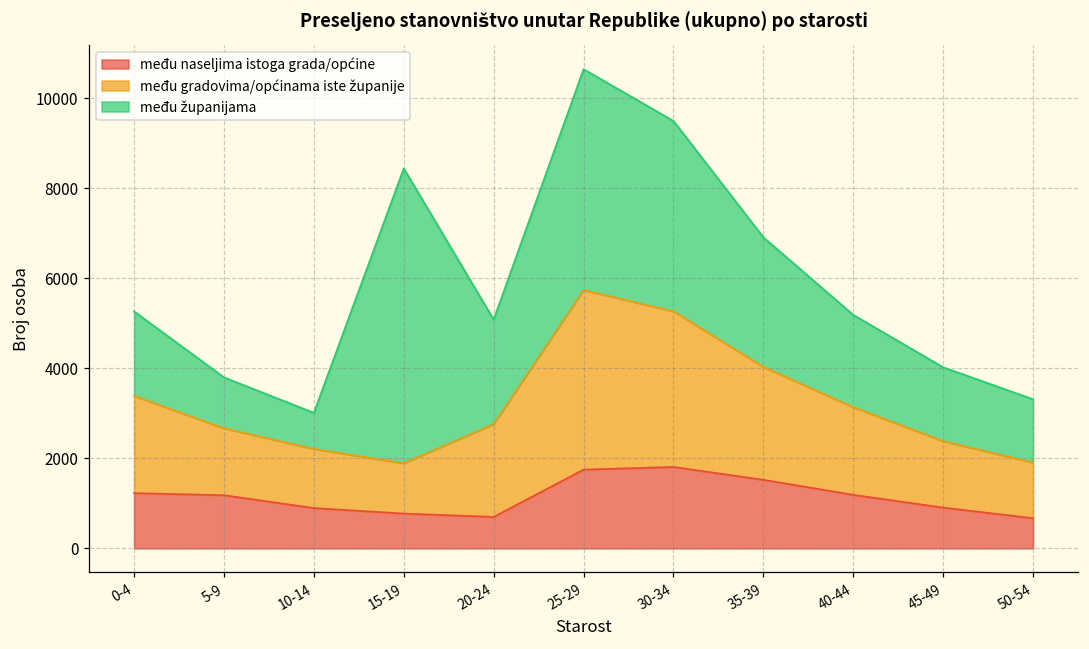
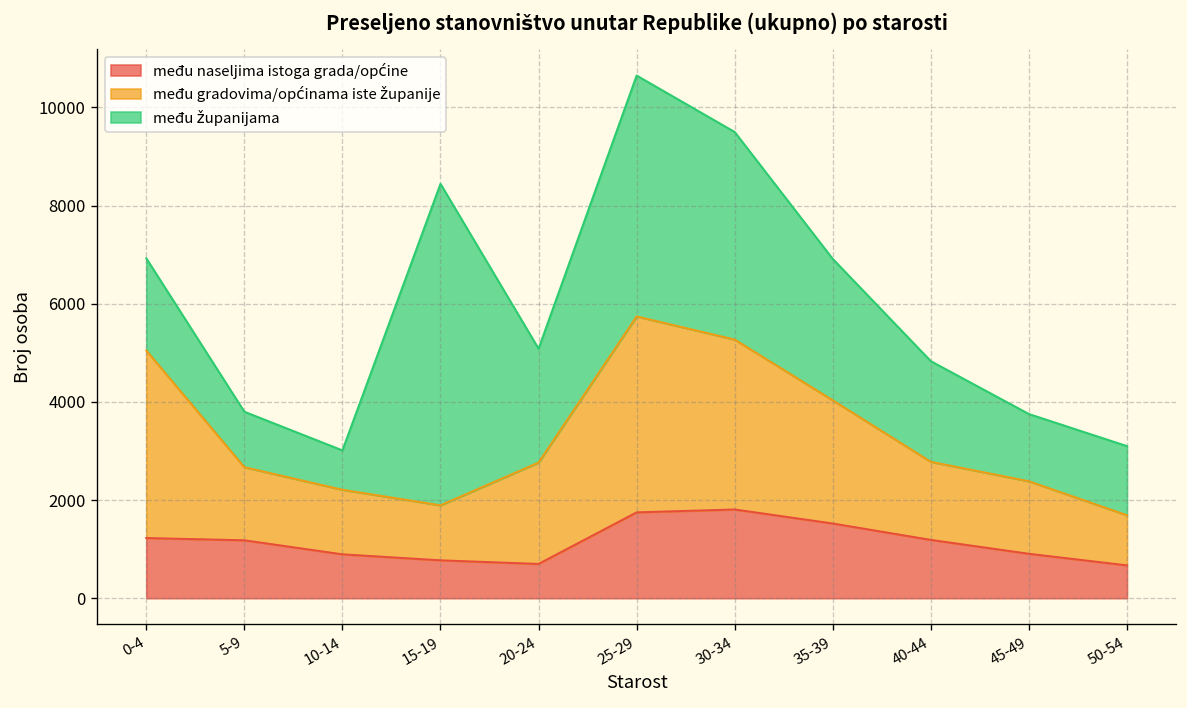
  {
    "među naseljima istoga grada/općine": {
      "0-4": 1200,
      "5-9": 1200,
      "10-14": 900,
      "15-19": 800,
      "20-24": 700,
      "25-29": 1700,
      "30-34": 1800,
      "35-39": 1500,
      "40-44": 1200,
      "45-49": 900,
      "50-54": 700
    },
    "među gradovima/općinama iste županije": {
-     "0-4": 2200,
+     "0-4": 3800,
      "5-9": 1500,
      "10-14": 1300,
      "15-19": 1100,
      "20-24": 2100,
      "25-29": 4000,
      "30-34": 3500,
      "35-39": 2500,
-     "40-44": 2000,
+     "40-44": 1600,
      "45-49": 1500,
-     "50-54": 1200
+     "50-54": 1000
    },
    "među županijama": {
      "0-4": 1900,
      "5-9": 1100,
      "10-14": 800,
      "15-19": 6600,
      "20-24": 2300,
      "25-29": 4900,
      "30-34": 4200,
      "35-39": 2900,
      "40-44": 2100,
-     "45-49": 1600,
+     "45-49": 1400,
      "50-54": 1400
    }
  }
